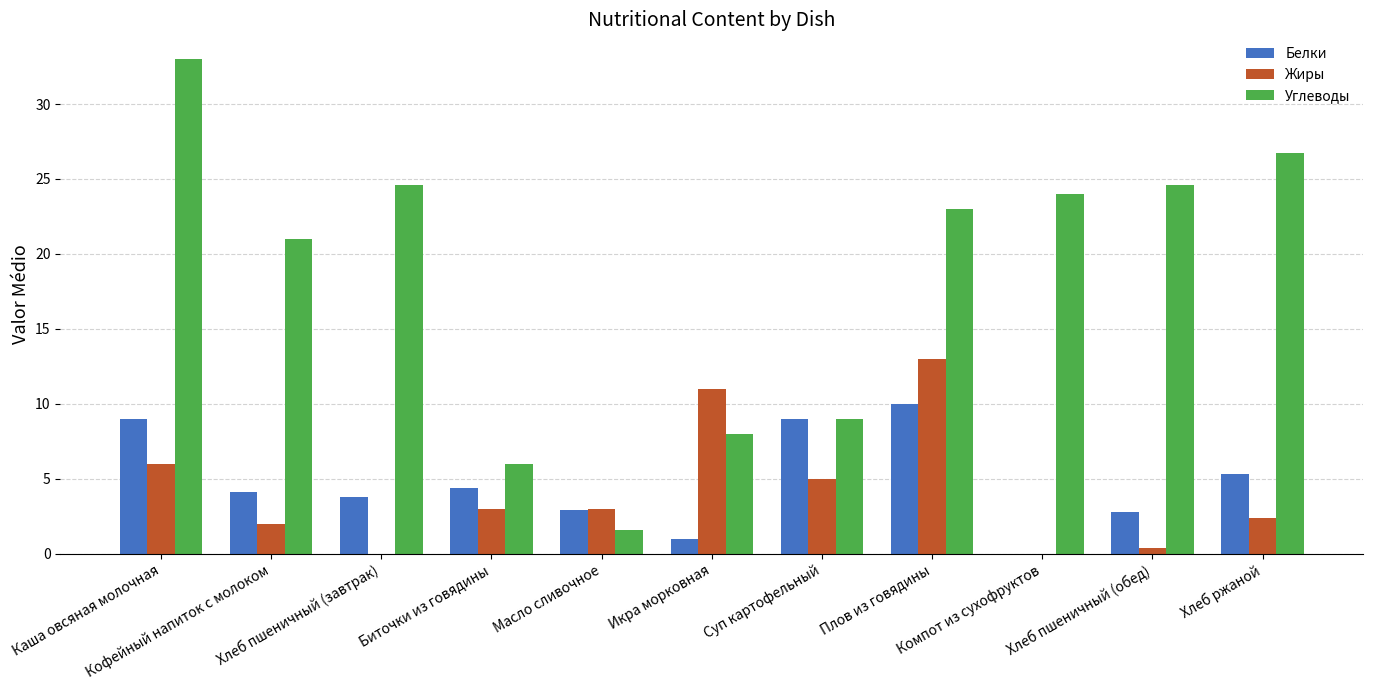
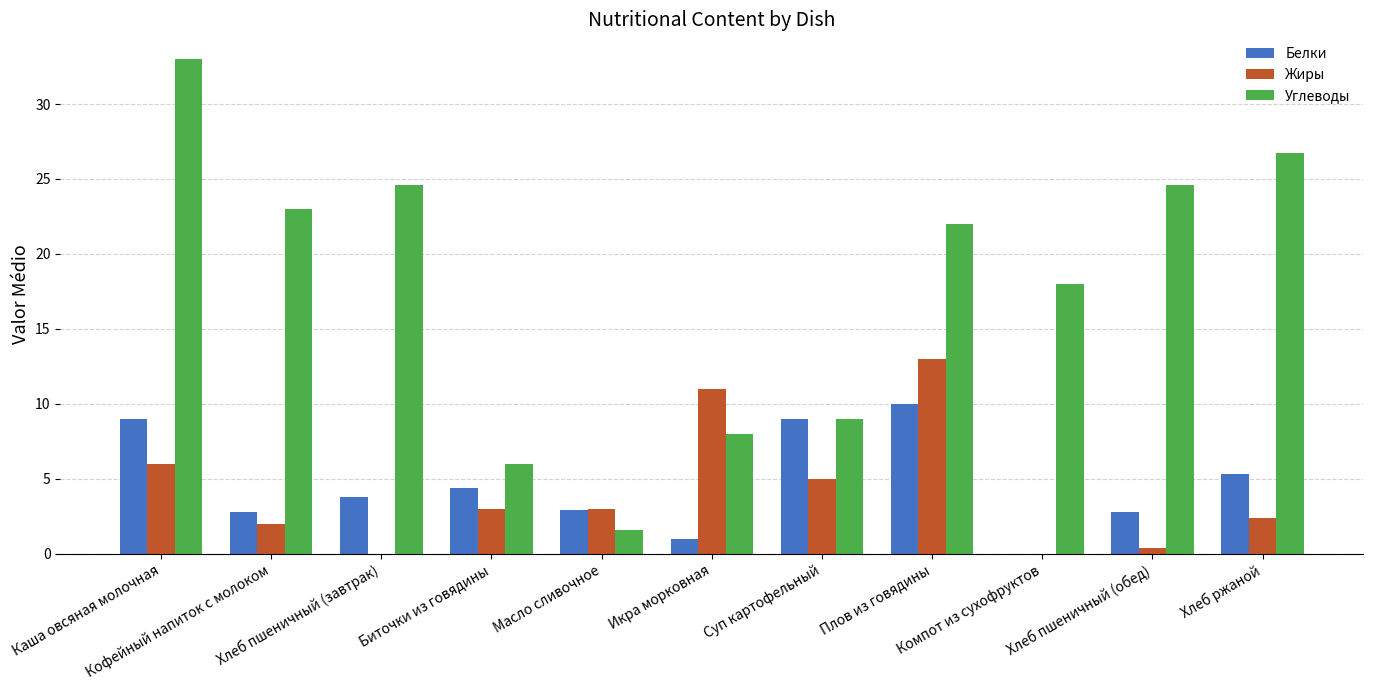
  {
    "Белки": {
      "Каша овсяная молочная": 9.0,
-     "Кофейный напиток с молоком": 4.1,
+     "Кофейный напиток с молоком": 2.8,
      "Хлеб пшеничный (завтрак)": 3.8,
      "Биточки из говядины": 4.4,
      "Масло сливочное": 2.9,
      "Икра морковная": 1.0,
      "Суп картофельный": 9.0,
      "Плов из говядины": 10.0,
      "Компот из сухофруктов": 0.0,
      "Хлеб пшеничный (обед)": 2.8,
      "Хлеб ржаной": 5.3
    },
    "Жиры": {
      "Каша овсяная молочная": 6.0,
      "Кофейный напиток с молоком": 2.0,
      "Хлеб пшеничный (завтрак)": 0.0,
      "Биточки из говядины": 3.0,
      "Масло сливочное": 3.0,
      "Икра морковная": 11.0,
      "Суп картофельный": 5.0,
      "Плов из говядины": 13.0,
      "Компот из сухофруктов": 0.0,
      "Хлеб пшеничный (обед)": 0.4,
      "Хлеб ржаной": 2.4
    },
    "Углеводы": {
      "Каша овсяная молочная": 33,
-     "Кофейный напиток с молоком": 21,
+     "Кофейный напиток с молоком": 23,
      "Хлеб пшеничный (завтрак)": 24.6,
      "Биточки из говядины": 6,
      "Масло сливочное": 1.6,
      "Икра морковная": 8,
      "Суп картофельный": 9,
-     "Плов из говядины": 23,
-     "Компот из сухофруктов": 24,
+     "Плов из говядины": 22,
+     "Компот из сухофруктов": 18,
      "Хлеб пшеничный (обед)": 24.6,
      "Хлеб ржаной": 26.7
    }
  }
